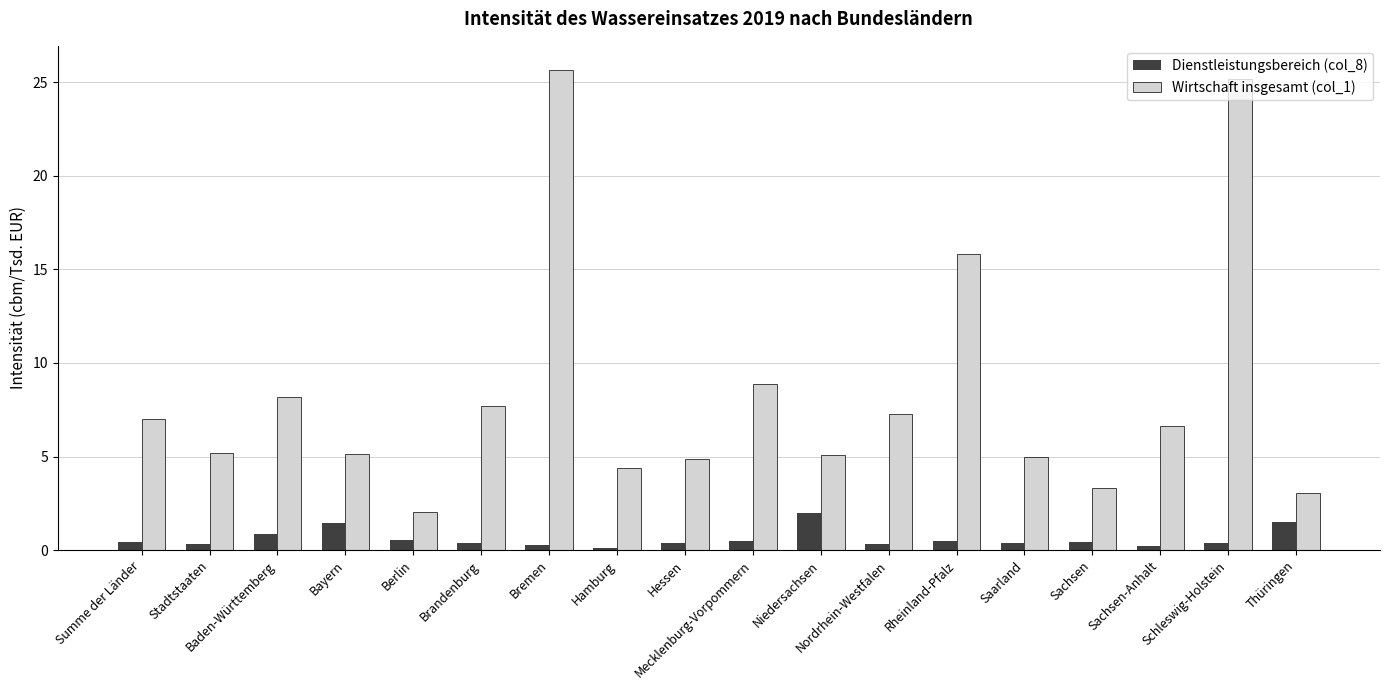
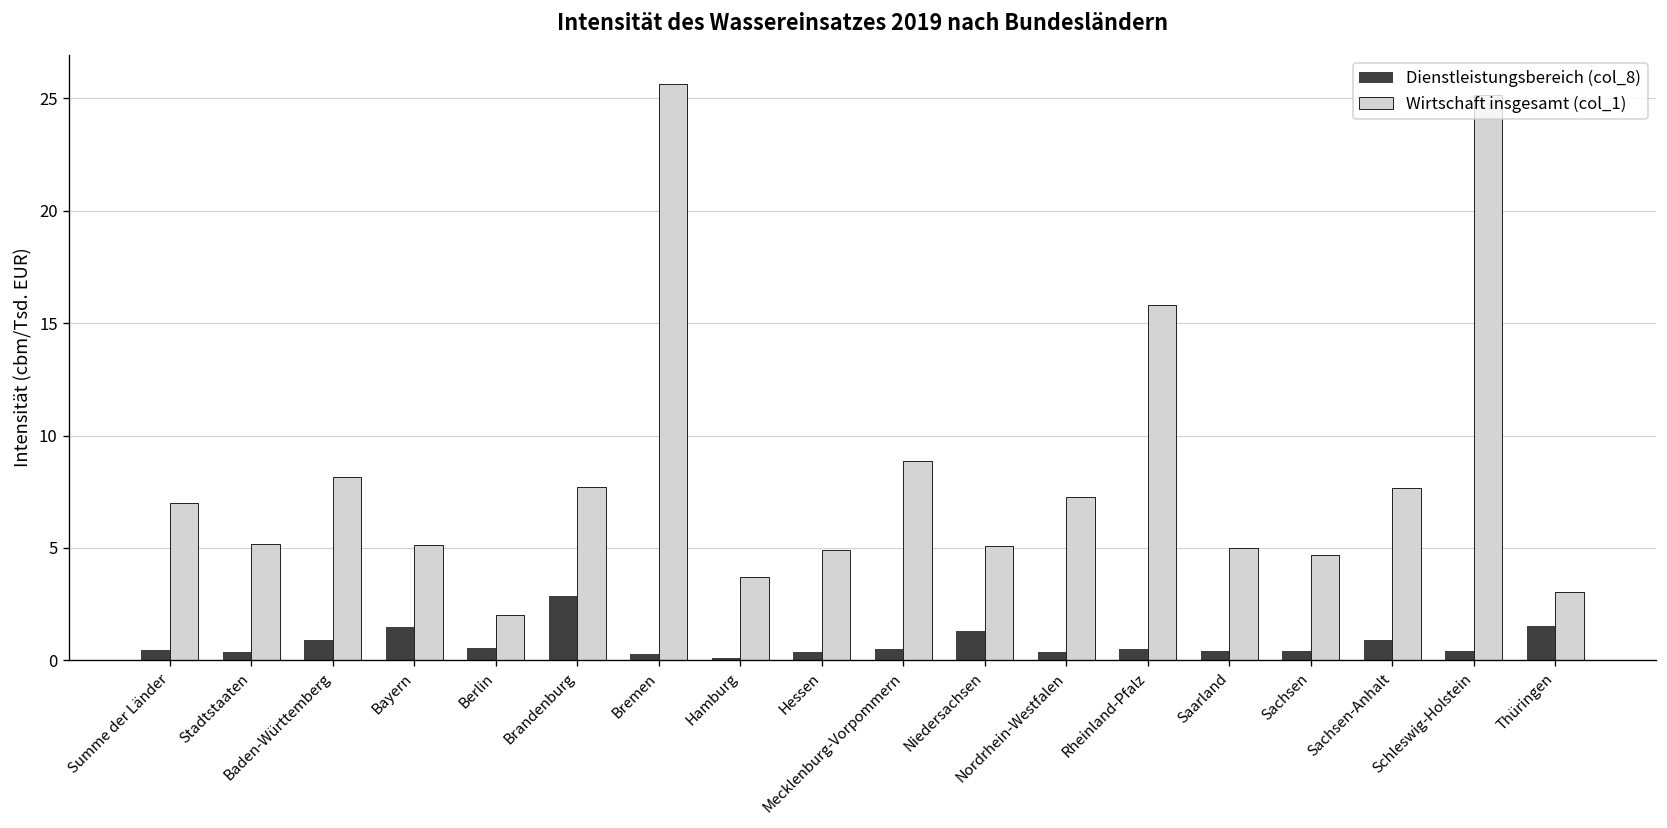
  {
    "Dienstleistungsbereich (col_8)": {
      "Summe der Länder": 0.5,
      "Stadtstaaten": 0.3,
      "Baden-Württemberg": 0.9,
      "Bayern": 1.5,
      "Berlin": 0.5,
-     "Brandenburg": 0.4,
+     "Brandenburg": 2.8,
      "Bremen": 0.3,
      "Hessen": 0.4,
      "Mecklenburg-Vorpommern": 0.5,
-     "Niedersachsen": 2.0,
+     "Niedersachsen": 1.3,
      "Nordrhein-Westfalen": 0.3,
      "Rheinland-Pfalz": 0.5,
      "Saarland": 0.4,
      "Sachsen": 0.4,
-     "Sachsen-Anhalt": 0.2,
+     "Sachsen-Anhalt": 0.9,
      "Schleswig-Holstein": 0.4,
      "Thüringen": 1.5
    },
    "Wirtschaft insgesamt (col_1)": {
      "Summe der Länder": 7.0,
      "Stadtstaaten": 5.2,
      "Baden-Württemberg": 8.2,
      "Bayern": 5.1,
      "Berlin": 2.0,
      "Brandenburg": 7.7,
      "Bremen": 25.7,
-     "Hamburg": 4.4,
+     "Hamburg": 3.7,
      "Hessen": 4.9,
      "Mecklenburg-Vorpommern": 8.9,
      "Niedersachsen": 5.1,
      "Nordrhein-Westfalen": 7.2,
      "Rheinland-Pfalz": 15.8,
      "Saarland": 5.0,
-     "Sachsen": 3.3,
-     "Sachsen-Anhalt": 6.6,
+     "Sachsen": 4.7,
+     "Sachsen-Anhalt": 7.6,
      "Thüringen": 3.0
    }
  }
